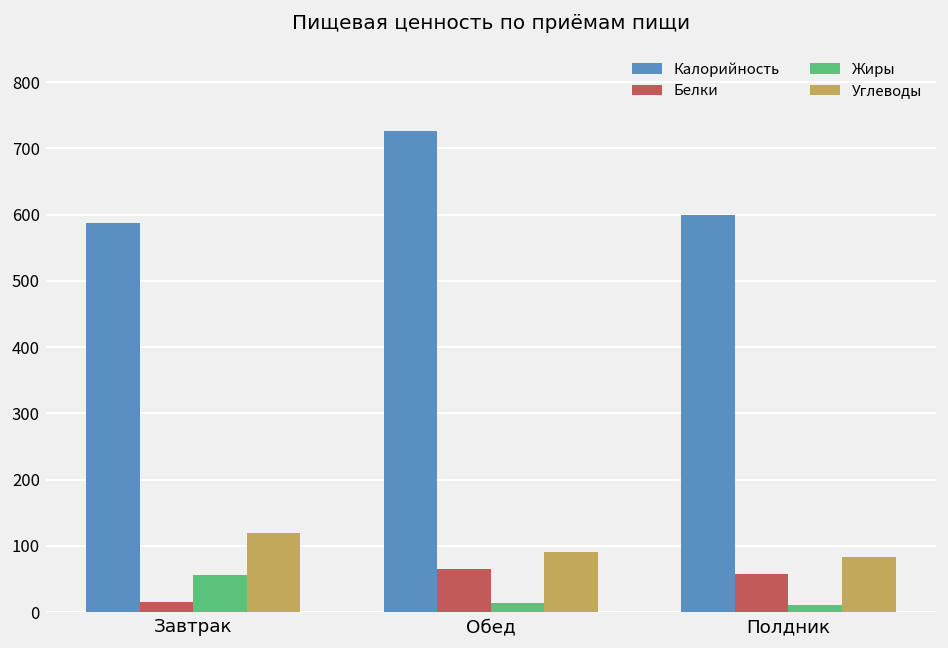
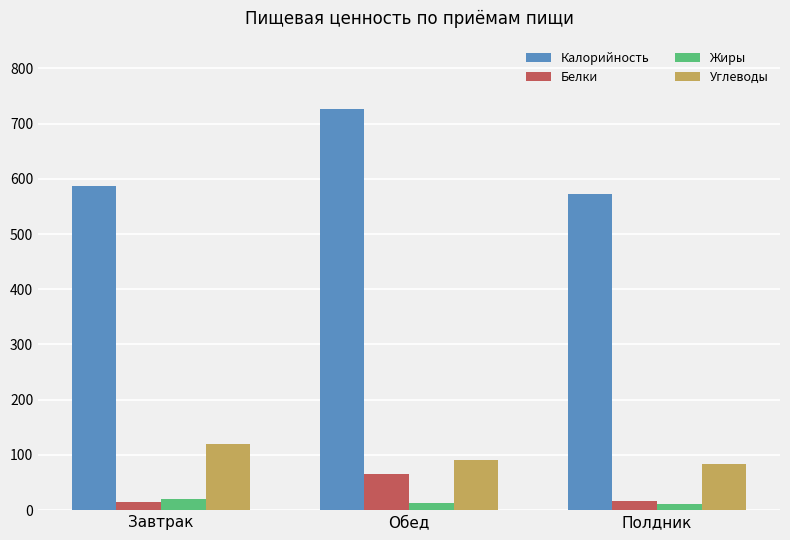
  {
    "Калорийность": {
      "Завтрак": 590,
      "Обед": 730,
-     "Полдник": 600
+     "Полдник": 570
    },
    "Белки": {
      "Завтрак": 20,
      "Обед": 70,
-     "Полдник": 60
+     "Полдник": 20
    },
    "Жиры": {
-     "Завтрак": 60,
+     "Завтрак": 20,
      "Обед": 10,
      "Полдник": 10
    },
    "Углеводы": {
      "Завтрак": 120,
      "Обед": 90,
      "Полдник": 80
    }
  }
